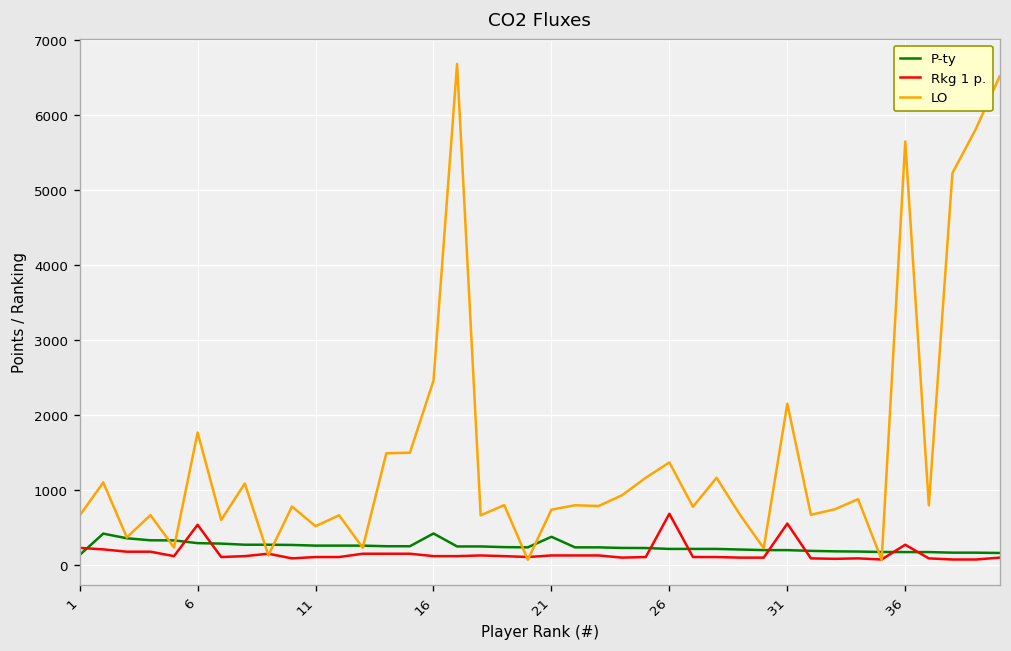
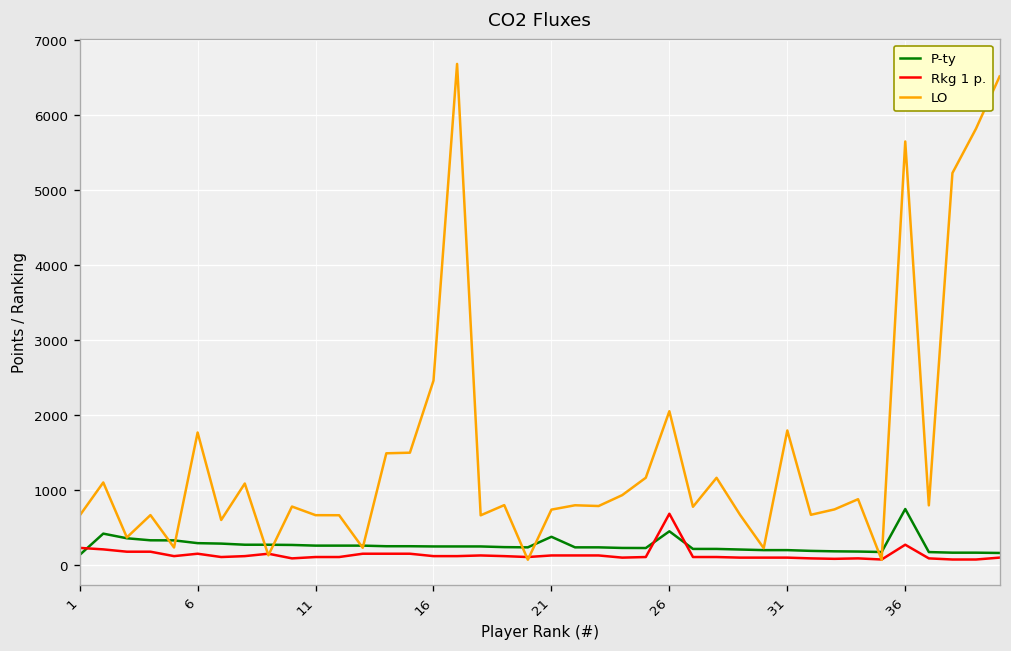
  {
    "P-ty": {
      "1": 100,
      "6": 300,
      "11": 300,
-     "16": 400,
+     "16": 200,
      "21": 400,
-     "26": 200,
+     "26": 500,
      "31": 200,
-     "36": 200
+     "36": 700
    },
    "Rkg 1 p.": {
      "1": 200,
-     "6": 500,
+     "6": 200,
      "11": 100,
      "16": 100,
      "21": 100,
      "26": 700,
-     "31": 600,
+     "31": 100,
      "36": 300
    },
    "LO": {
      "1": 700,
      "6": 1800,
-     "11": 500,
+     "11": 700,
      "16": 2500,
      "21": 700,
-     "26": 1400,
-     "31": 2200,
+     "26": 2100,
+     "31": 1800,
      "36": 5600
    }
  }
